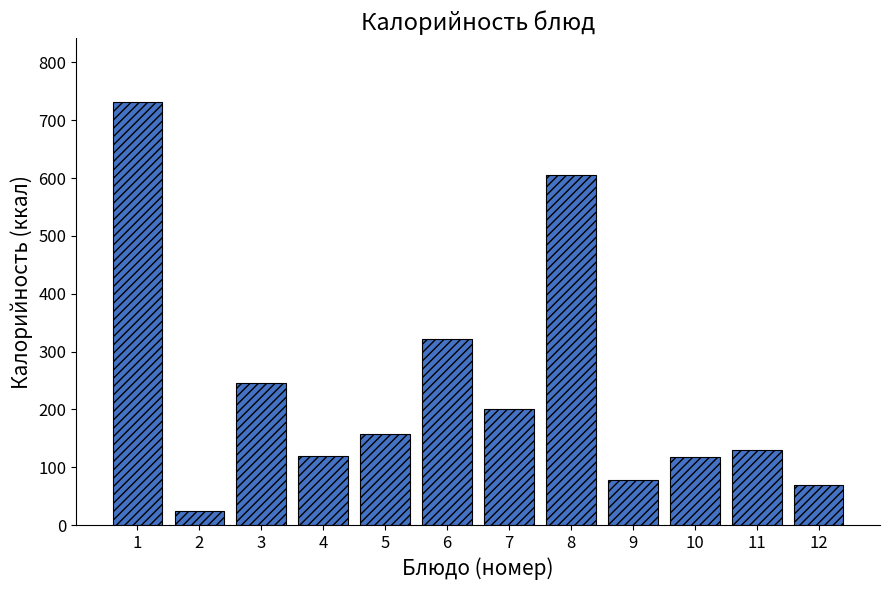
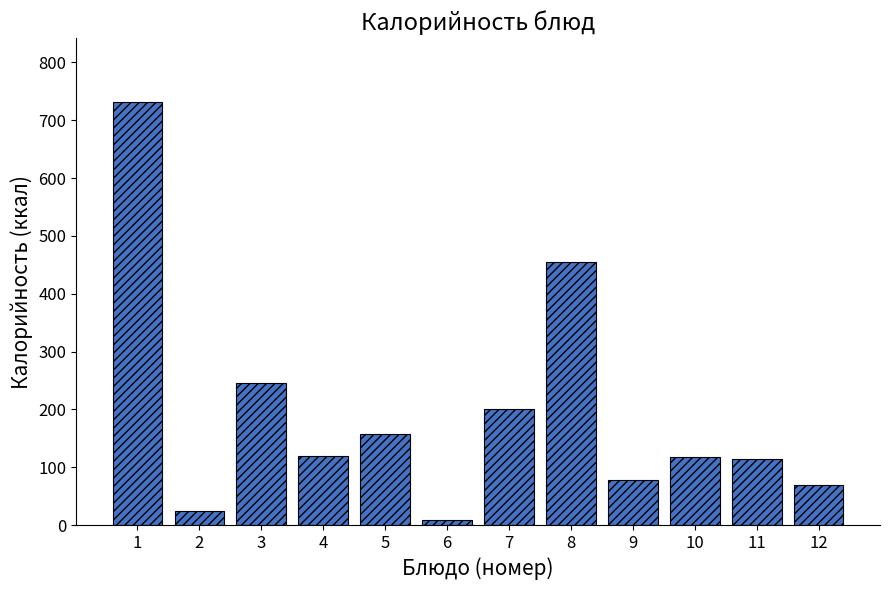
  {
    "1": 730,
    "2": 30,
    "3": 250,
    "4": 120,
    "5": 160,
-   "6": 320,
+   "6": 10,
    "7": 200,
-   "8": 610,
+   "8": 450,
    "9": 80,
    "10": 120,
-   "11": 130,
+   "11": 120,
    "12": 70
  }
